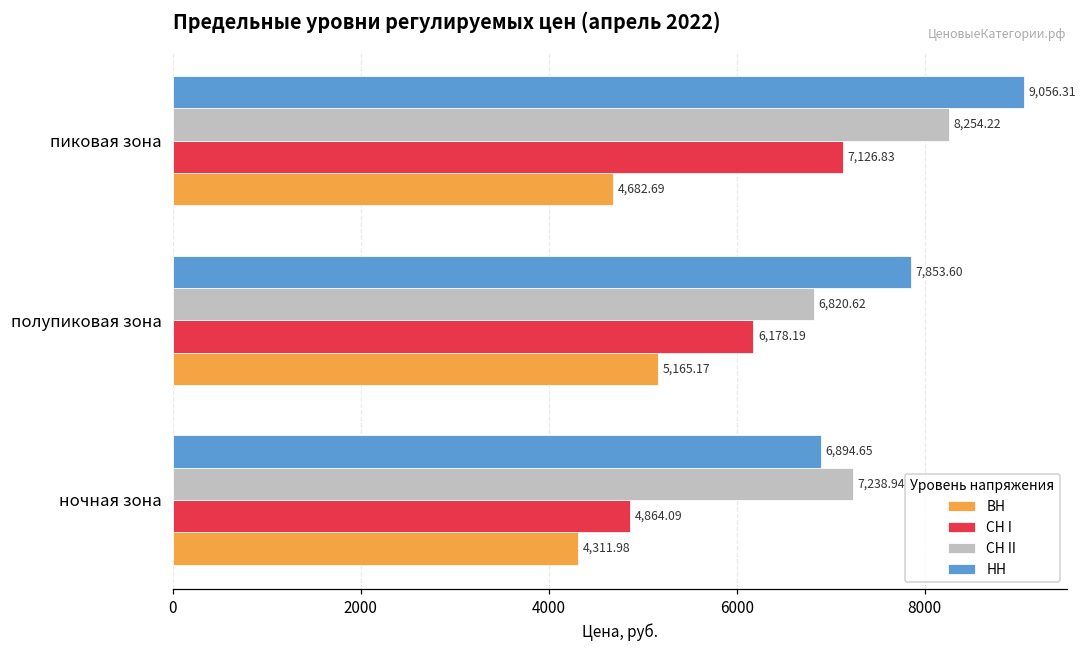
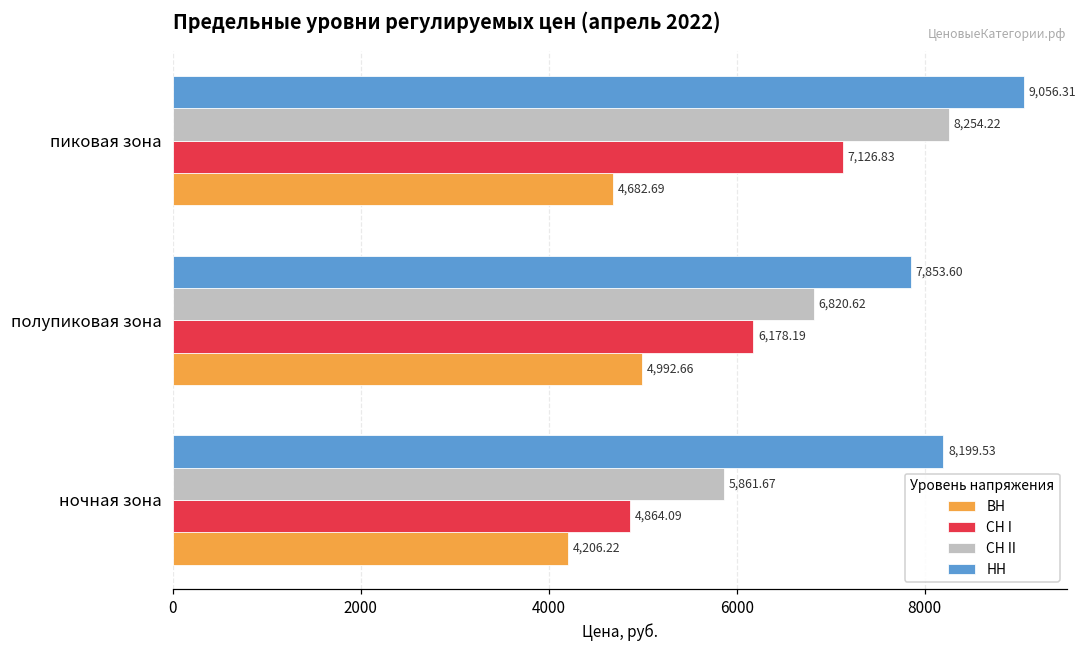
  {
    "ВН": {
      "пиковая зона": "4,682.69",
-     "полупиковая зона": "5,165.17",
-     "ночная зона": "4,311.98"
+     "полупиковая зона": "4,992.66",
+     "ночная зона": "4,206.22"
    },
    "СН I": {
      "пиковая зона": "7,126.83",
      "полупиковая зона": "6,178.19",
      "ночная зона": "4,864.09"
    },
    "СН II": {
      "пиковая зона": "8,254.22",
      "полупиковая зона": "6,820.62",
-     "ночная зона": "7,238.94"
+     "ночная зона": "5,861.67"
    },
    "НН": {
      "пиковая зона": "9,056.31",
      "полупиковая зона": "7,853.60",
-     "ночная зона": "6,894.65"
+     "ночная зона": "8,199.53"
    }
  }
